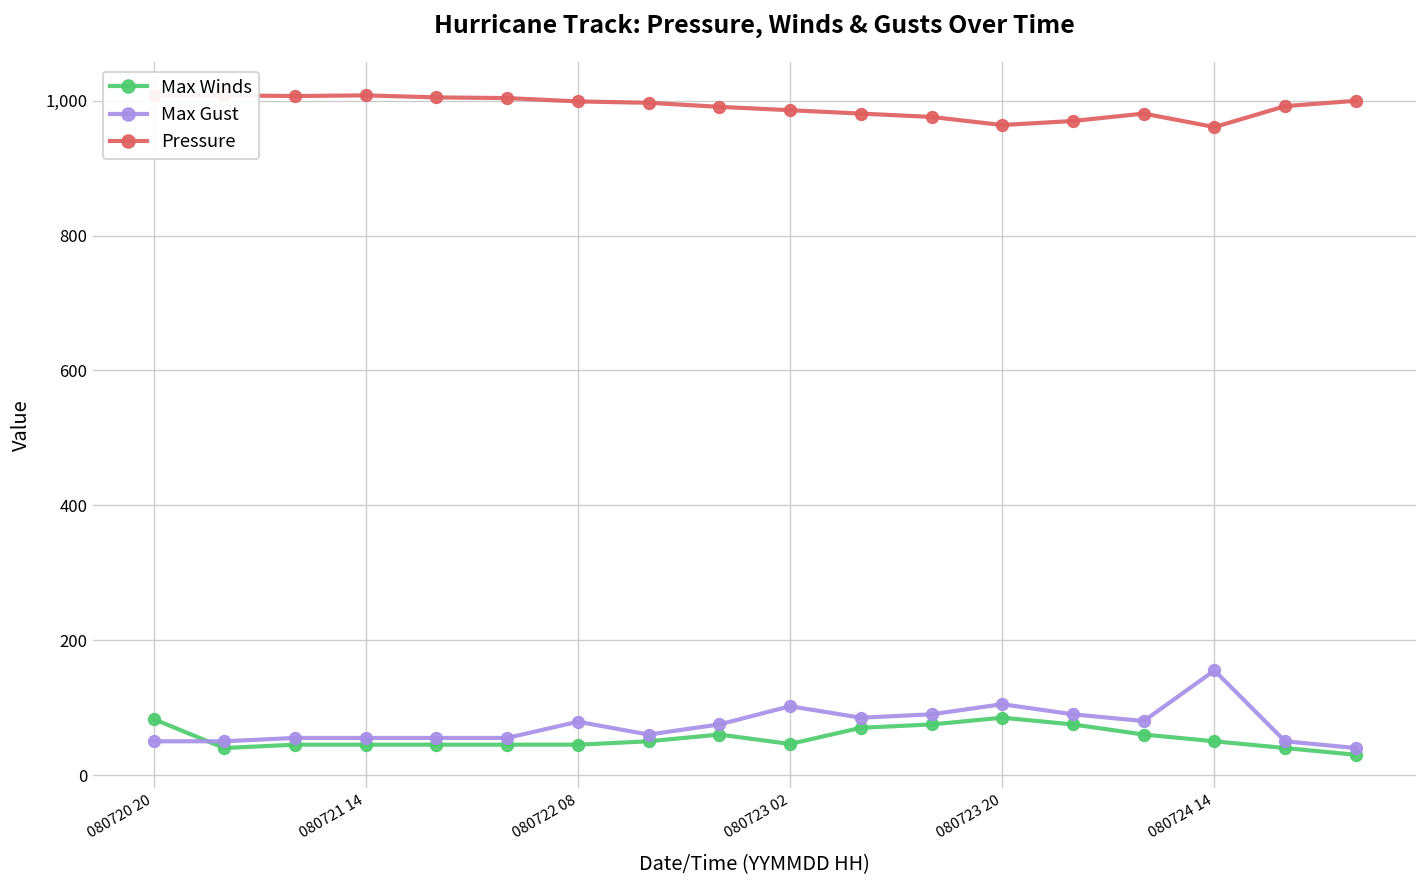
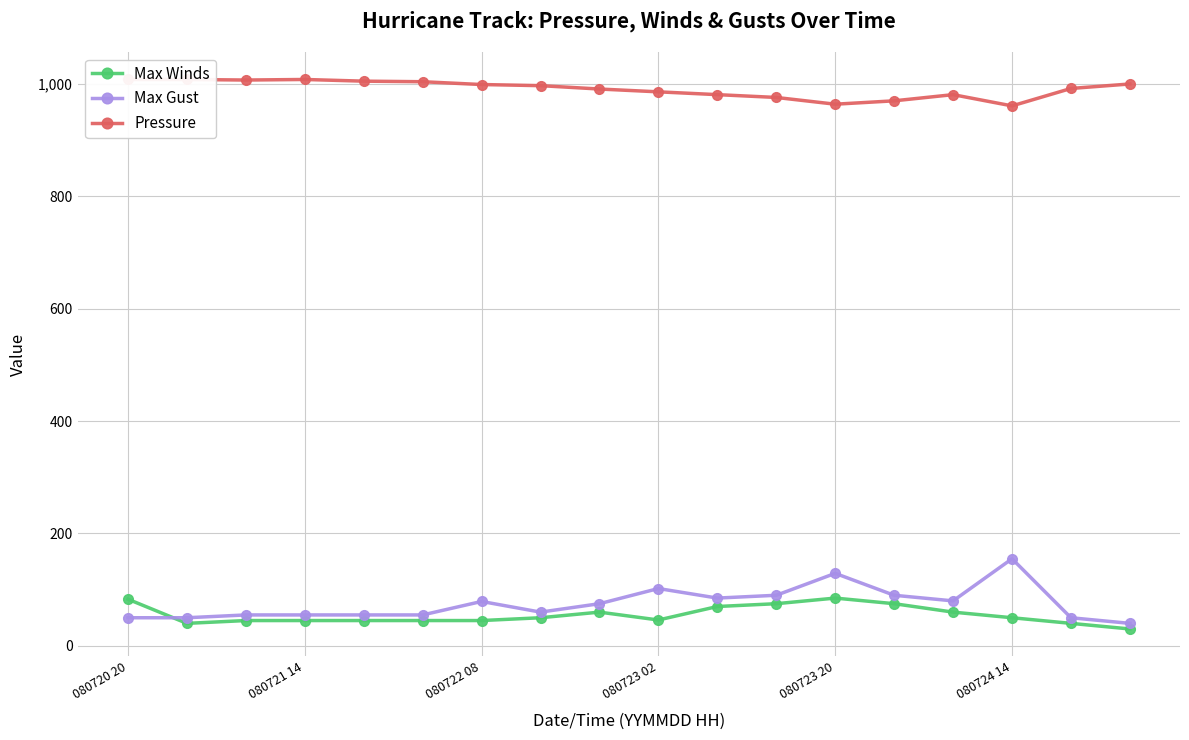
  {
    "Max Winds": {
      "080720 20": "80",
      "080721 14": "50",
      "080722 08": "50",
      "080723 02": "50",
      "080723 20": "90",
      "080724 14": "50"
    },
    "Max Gust": {
      "080720 20": "50",
      "080721 14": "60",
      "080722 08": "80",
      "080723 02": "100",
-     "080723 20": "110",
+     "080723 20": "130",
      "080724 14": "160"
    },
    "Pressure": {
      "080721 14": "1,010",
      "080722 08": "1,000",
      "080723 02": "990",
      "080723 20": "960",
      "080724 14": "960"
    }
  }
